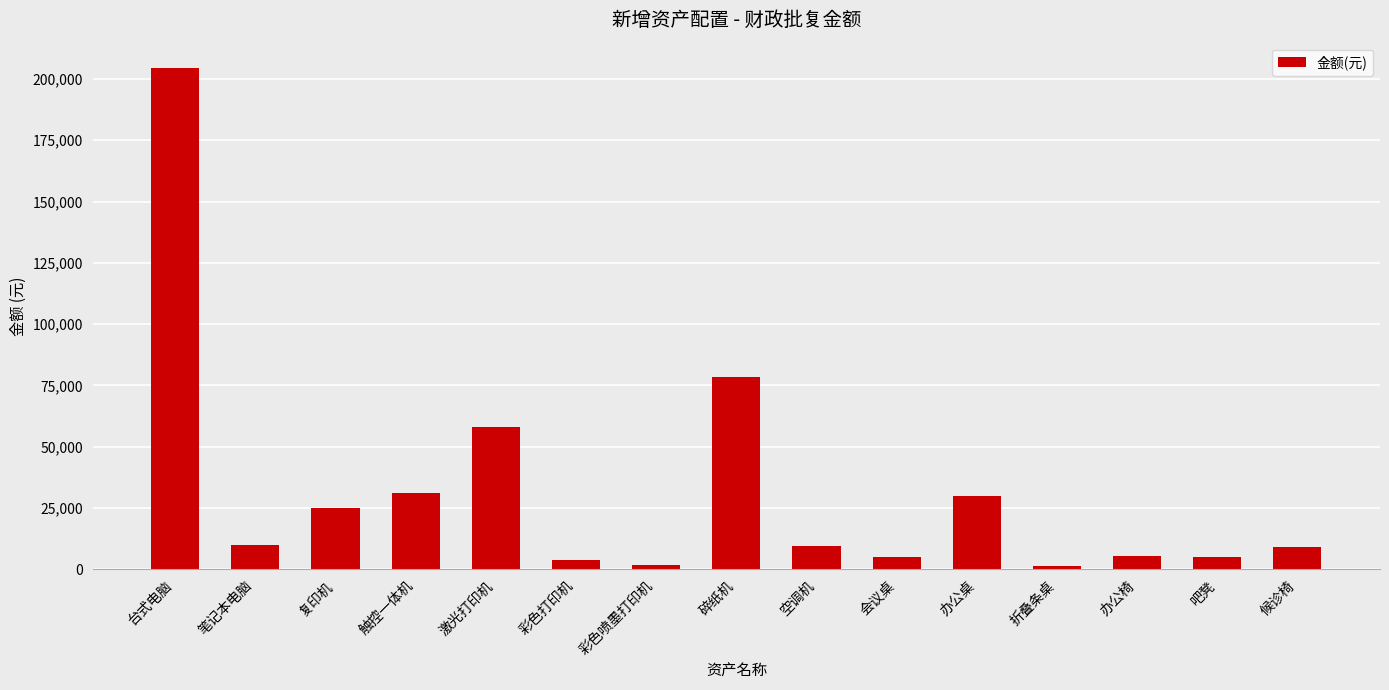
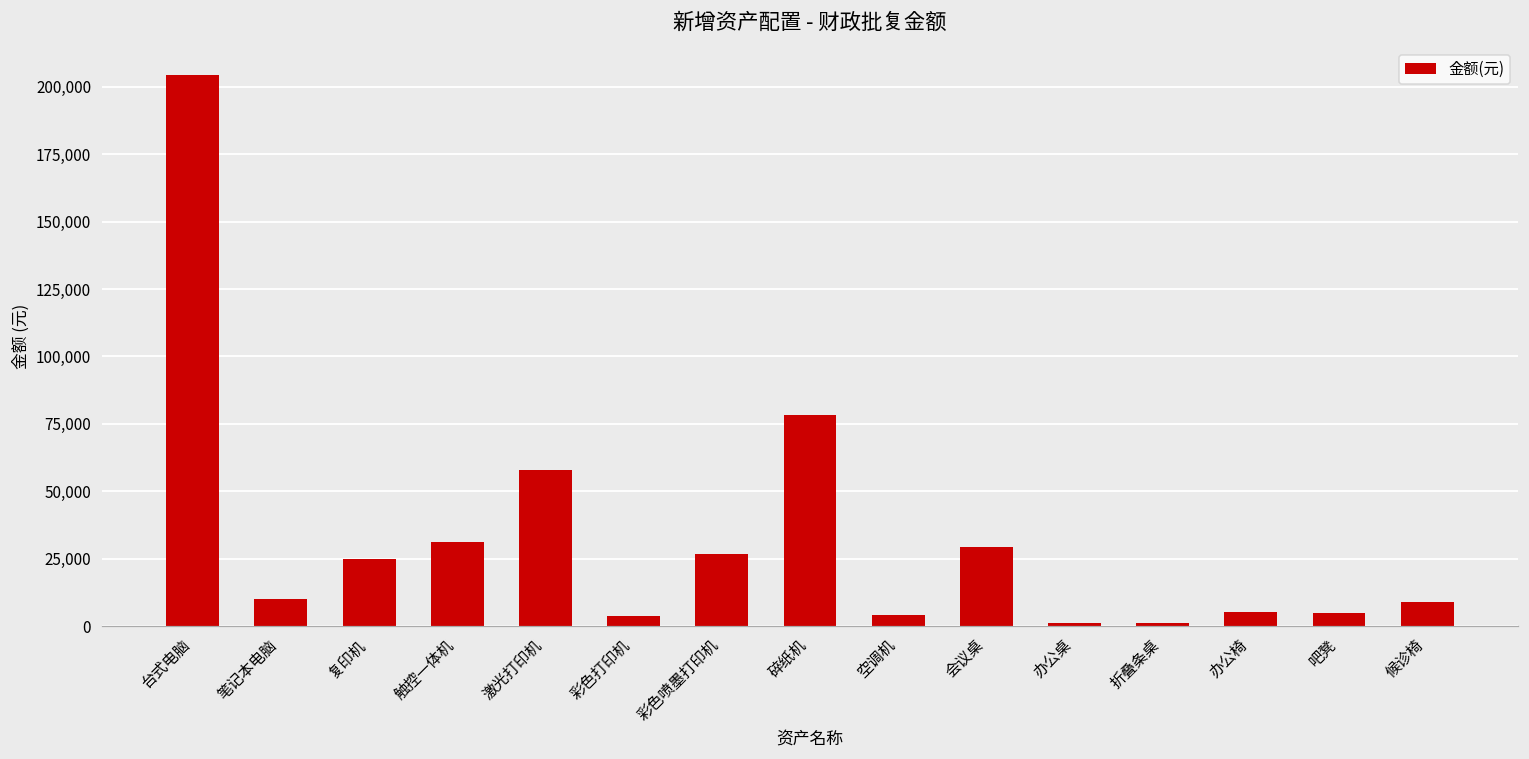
  {
    "台式电脑": "205,000",
    "笔记本电脑": "10,000",
    "复印机": "25,000",
    "触控一体机": "31,000",
    "激光打印机": "58,000",
    "彩色打印机": "4,000",
-   "彩色喷墨打印机": "2,000",
+   "彩色喷墨打印机": "27,000",
    "碎纸机": "78,000",
-   "空调机": "10,000",
-   "会议桌": "5,000",
-   "办公桌": "30,000",
+   "空调机": "4,000",
+   "会议桌": "29,000",
+   "办公桌": "1,000",
    "折叠条桌": "1,000",
    "办公椅": "5,000",
    "吧凳": "5,000",
    "候诊椅": "9,000"
  }
